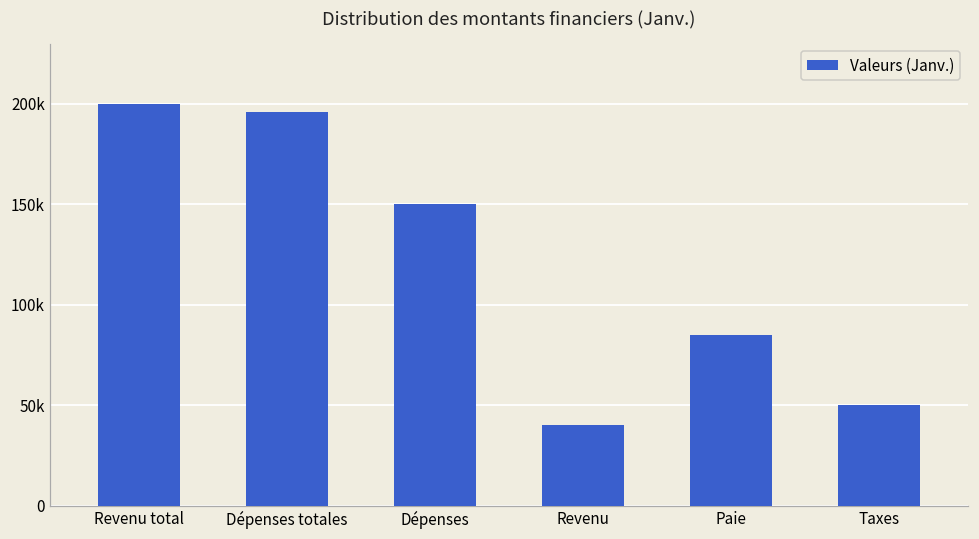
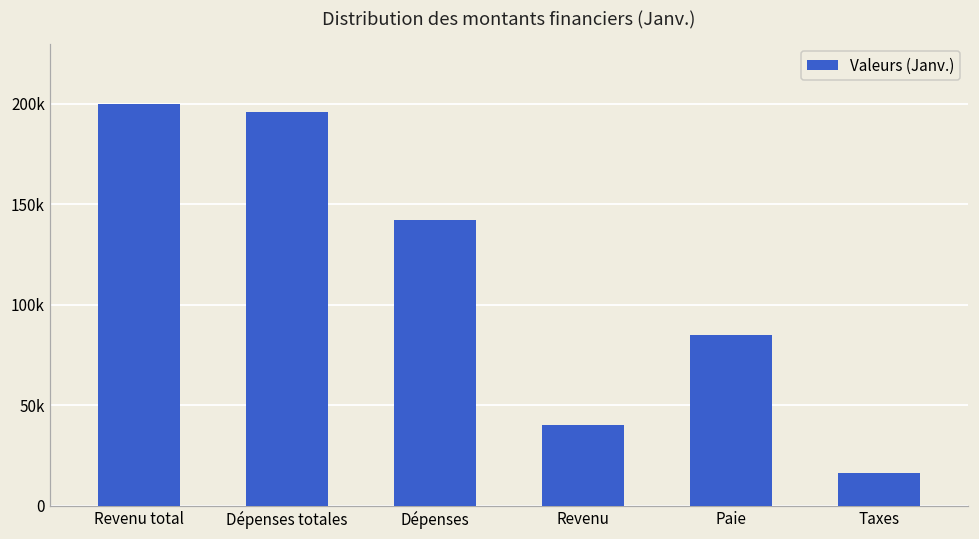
  {
    "Revenu total": 200000,
    "Dépenses totales": 196000,
-   "Dépenses": 150000,
+   "Dépenses": 142000,
    "Revenu": 40000,
    "Paie": 85000,
-   "Taxes": 50000
+   "Taxes": 16000
  }
